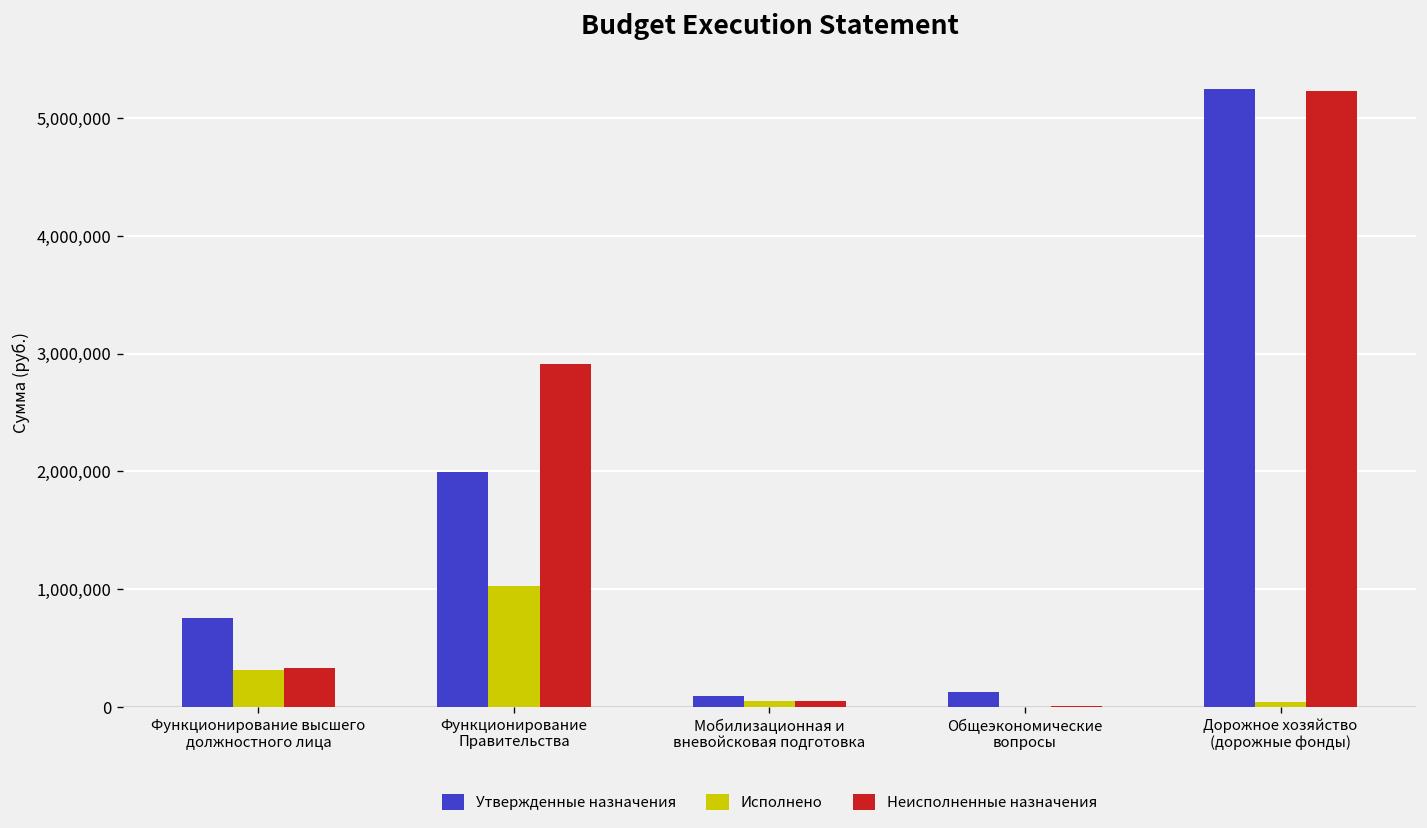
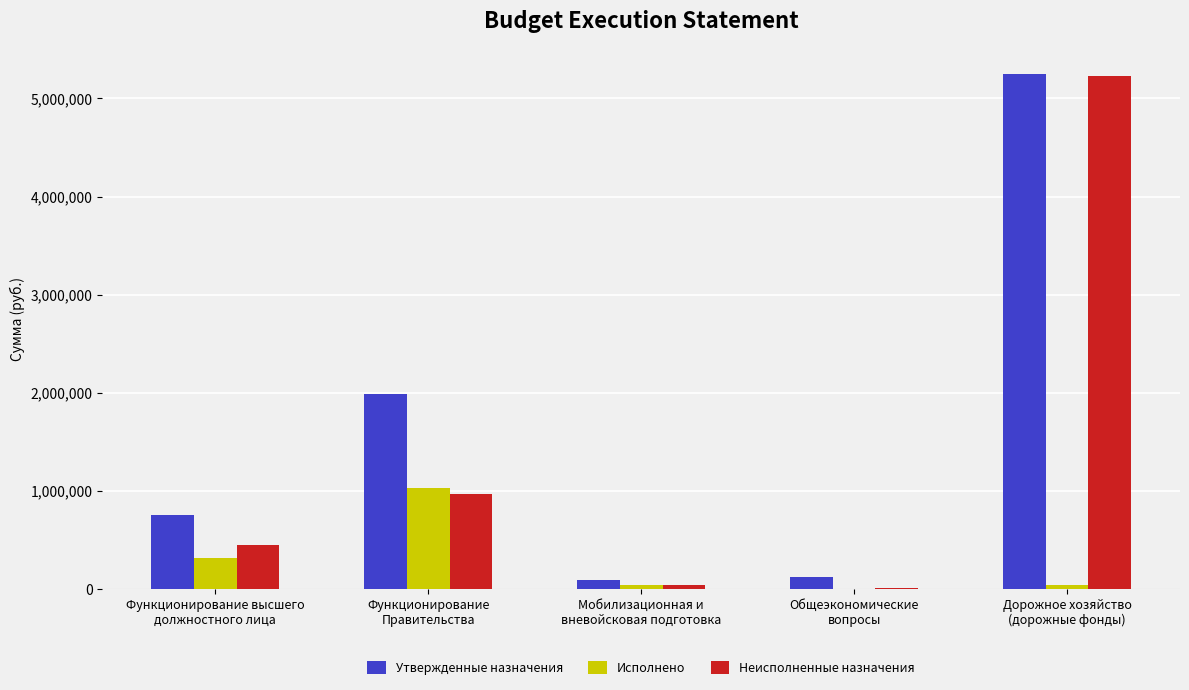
  {
    "Утвержденные назначения": {
      "Функционирование высшего должностного лица": "800,000",
      "Функционирование Правительства": "2,000,000",
      "Мобилизационная и вневойсковая подготовка": "100,000",
      "Общеэкономические вопросы": "100,000",
      "Дорожное хозяйство (дорожные фонды)": "5,200,000"
    },
    "Исполнено": {
      "Функционирование высшего должностного лица": "300,000",
      "Функционирование Правительства": "1,000,000",
      "Мобилизационная и вневойсковая подготовка": "0",
      "Общеэкономические вопросы": "0",
      "Дорожное хозяйство (дорожные фонды)": "0"
    },
    "Неисполненные назначения": {
-     "Функционирование высшего должностного лица": "300,000",
-     "Функционирование Правительства": "2,900,000",
+     "Функционирование высшего должностного лица": "400,000",
+     "Функционирование Правительства": "1,000,000",
      "Мобилизационная и вневойсковая подготовка": "0",
      "Дорожное хозяйство (дорожные фонды)": "5,200,000"
    }
  }
